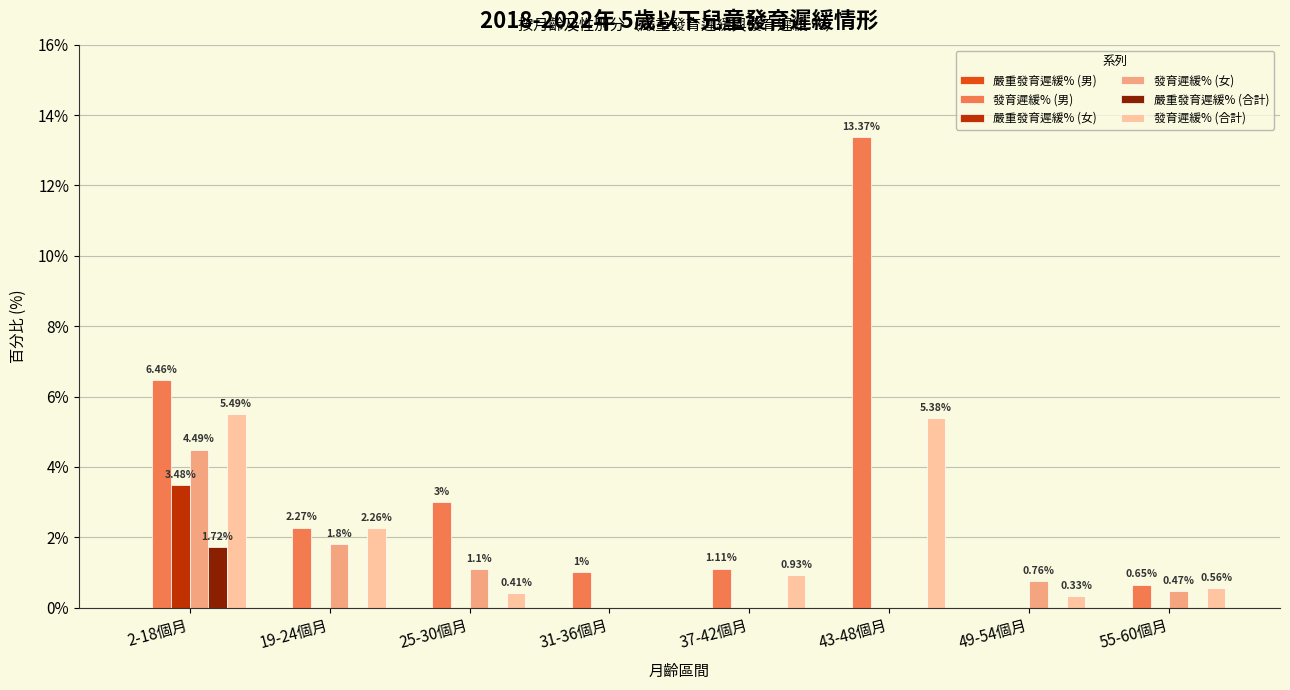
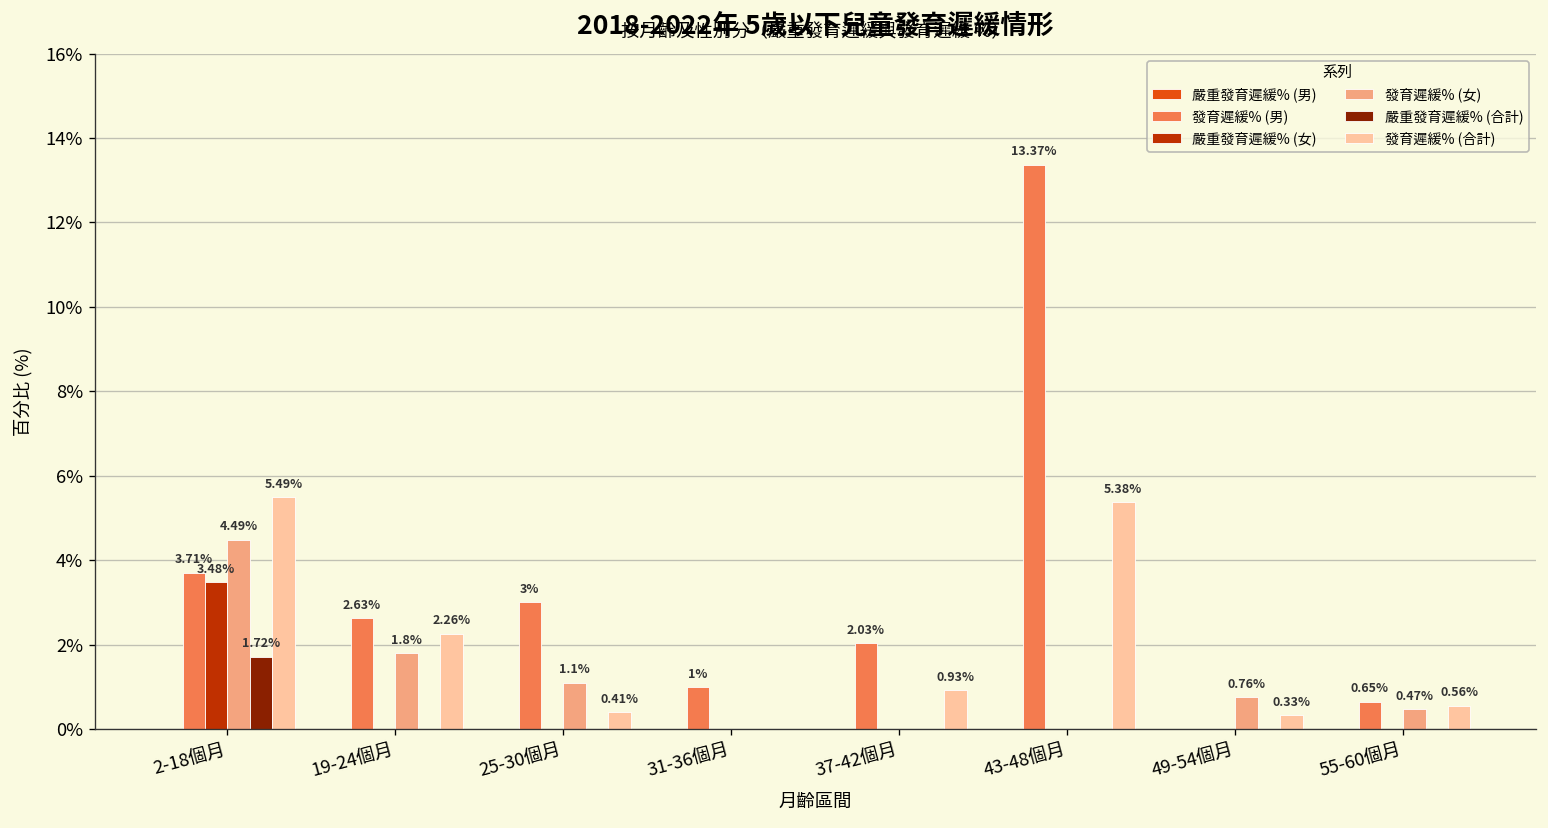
  {
    "發育遲緩% (男)": {
-     "2-18個月": "6.46%",
-     "19-24個月": "2.27%",
+     "2-18個月": "3.71%",
+     "19-24個月": "2.63%",
      "25-30個月": "3%",
      "31-36個月": "1%",
-     "37-42個月": "1.11%",
+     "37-42個月": "2.03%",
      "43-48個月": "13.37%",
      "55-60個月": "0.65%"
    }
  }
